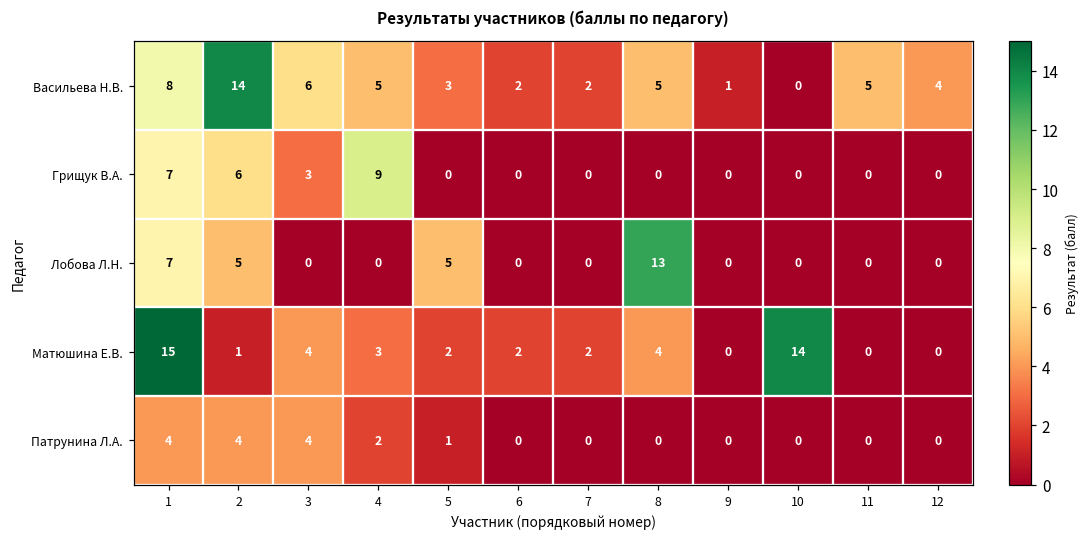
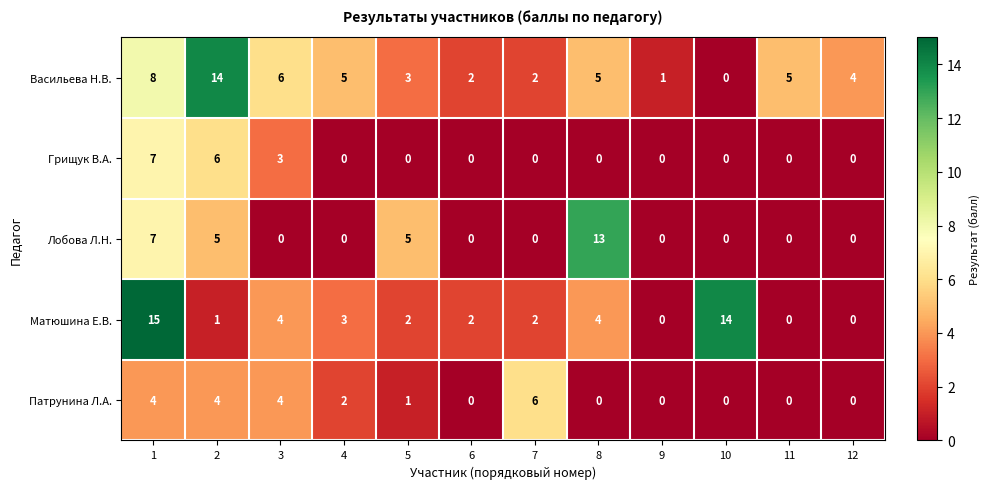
  {
    "Васильева Н.В.": {
      "1": 8,
      "2": 14,
      "3": 6,
      "4": 5,
      "5": 3,
      "6": 2,
      "7": 2,
      "8": 5,
      "9": 1,
      "10": 0,
      "11": 5,
      "12": 4
    },
    "Грищук В.А.": {
      "1": 7,
      "2": 6,
      "3": 3,
-     "4": 9,
+     "4": 0,
      "5": 0,
      "6": 0,
      "7": 0,
      "8": 0,
      "9": 0,
      "10": 0,
      "11": 0,
      "12": 0
    },
    "Лобова Л.Н.": {
      "1": 7,
      "2": 5,
      "3": 0,
      "4": 0,
      "5": 5,
      "6": 0,
      "7": 0,
      "8": 13,
      "9": 0,
      "10": 0,
      "11": 0,
      "12": 0
    },
    "Матюшина Е.В.": {
      "1": 15,
      "2": 1,
      "3": 4,
      "4": 3,
      "5": 2,
      "6": 2,
      "7": 2,
      "8": 4,
      "9": 0,
      "10": 14,
      "11": 0,
      "12": 0
    },
    "Патрунина Л.А.": {
      "1": 4,
      "2": 4,
      "3": 4,
      "4": 2,
      "5": 1,
      "6": 0,
-     "7": 0,
+     "7": 6,
      "8": 0,
      "9": 0,
      "10": 0,
      "11": 0,
      "12": 0
    }
  }
